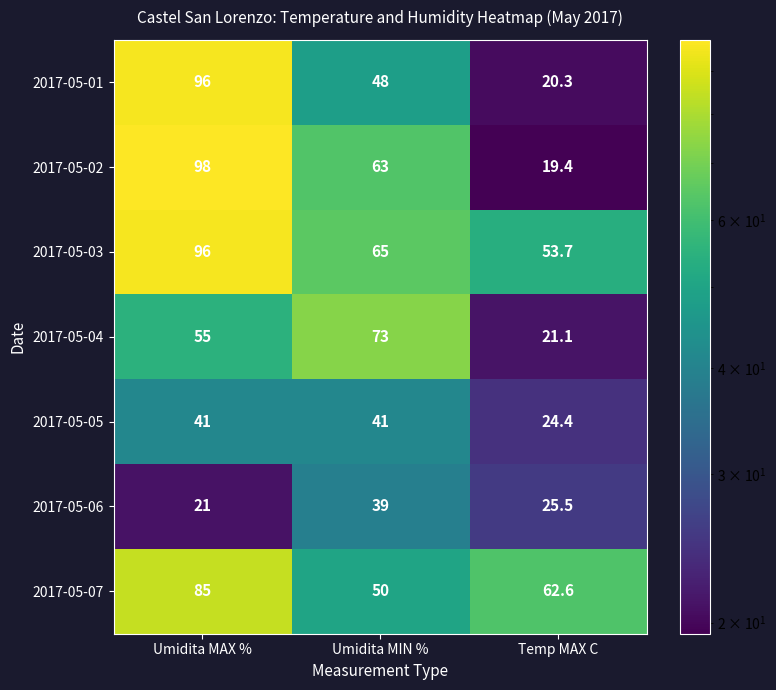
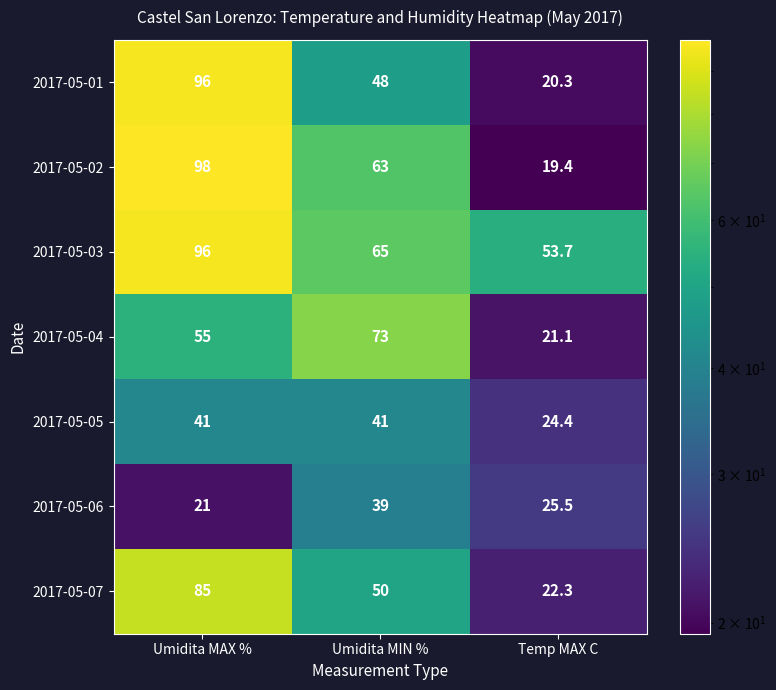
  {
    "2017-05-01": {
      "Umidita MAX %": 96,
      "Umidita MIN %": 48,
      "Temp MAX C": 20.3
    },
    "2017-05-02": {
      "Umidita MAX %": 98,
      "Umidita MIN %": 63,
      "Temp MAX C": 19.4
    },
    "2017-05-03": {
      "Umidita MAX %": 96,
      "Umidita MIN %": 65,
      "Temp MAX C": 53.7
    },
    "2017-05-04": {
      "Umidita MAX %": 55,
      "Umidita MIN %": 73,
      "Temp MAX C": 21.1
    },
    "2017-05-05": {
      "Umidita MAX %": 41,
      "Umidita MIN %": 41,
      "Temp MAX C": 24.4
    },
    "2017-05-06": {
      "Umidita MAX %": 21,
      "Umidita MIN %": 39,
      "Temp MAX C": 25.5
    },
    "2017-05-07": {
      "Umidita MAX %": 85,
      "Umidita MIN %": 50,
-     "Temp MAX C": 62.6
+     "Temp MAX C": 22.3
    }
  }
